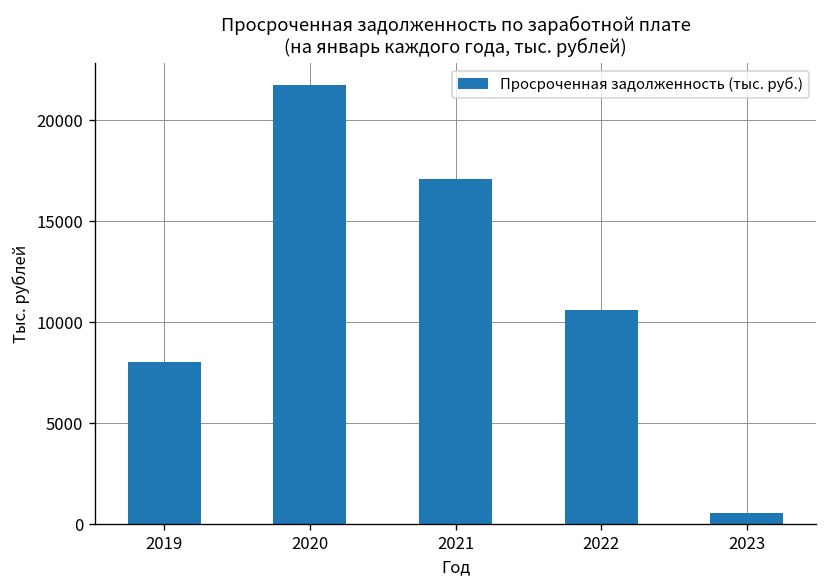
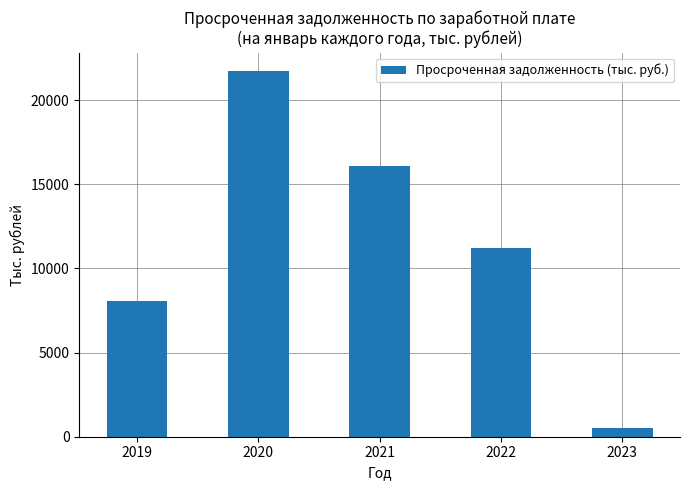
  {
    "2019": 8000,
    "2020": 21700,
-   "2021": 17100,
-   "2022": 10600,
+   "2021": 16100,
+   "2022": 11200,
    "2023": 500
  }
